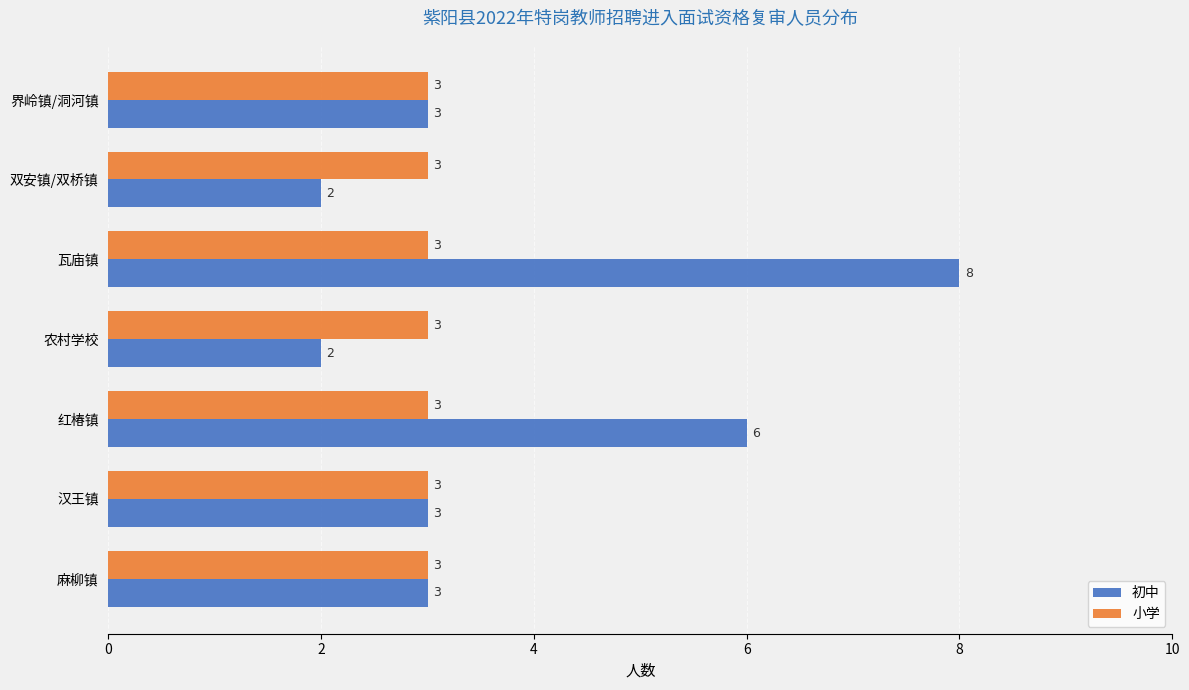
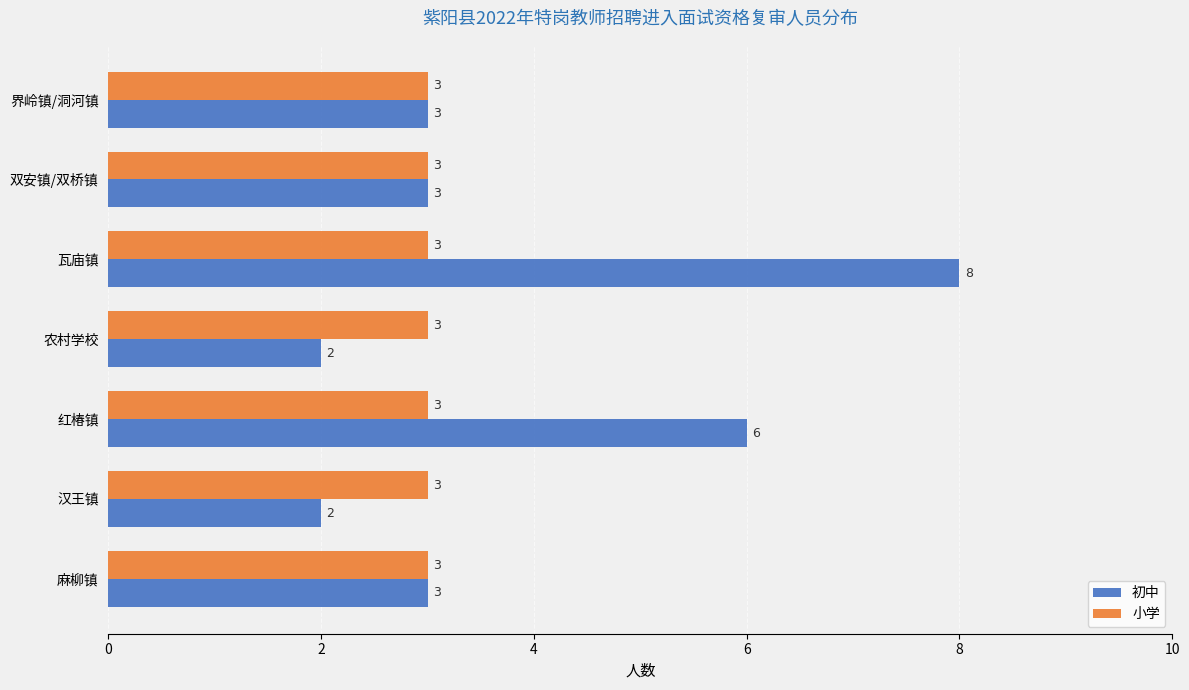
  {
    "初中": {
      "界岭镇/洞河镇": 3,
-     "双安镇/双桥镇": 2,
+     "双安镇/双桥镇": 3,
      "瓦庙镇": 8,
      "农村学校": 2,
      "红椿镇": 6,
-     "汉王镇": 3,
+     "汉王镇": 2,
      "麻柳镇": 3
    },
    "小学": {
      "界岭镇/洞河镇": 3,
      "双安镇/双桥镇": 3,
      "瓦庙镇": 3,
      "农村学校": 3,
      "红椿镇": 3,
      "汉王镇": 3,
      "麻柳镇": 3
    }
  }
